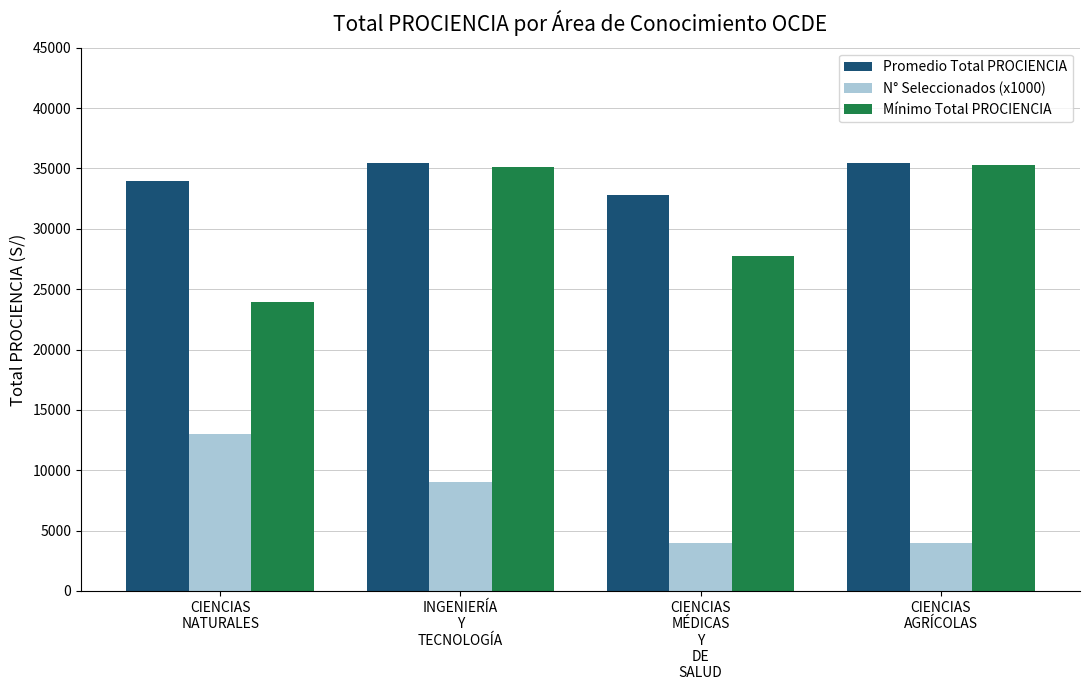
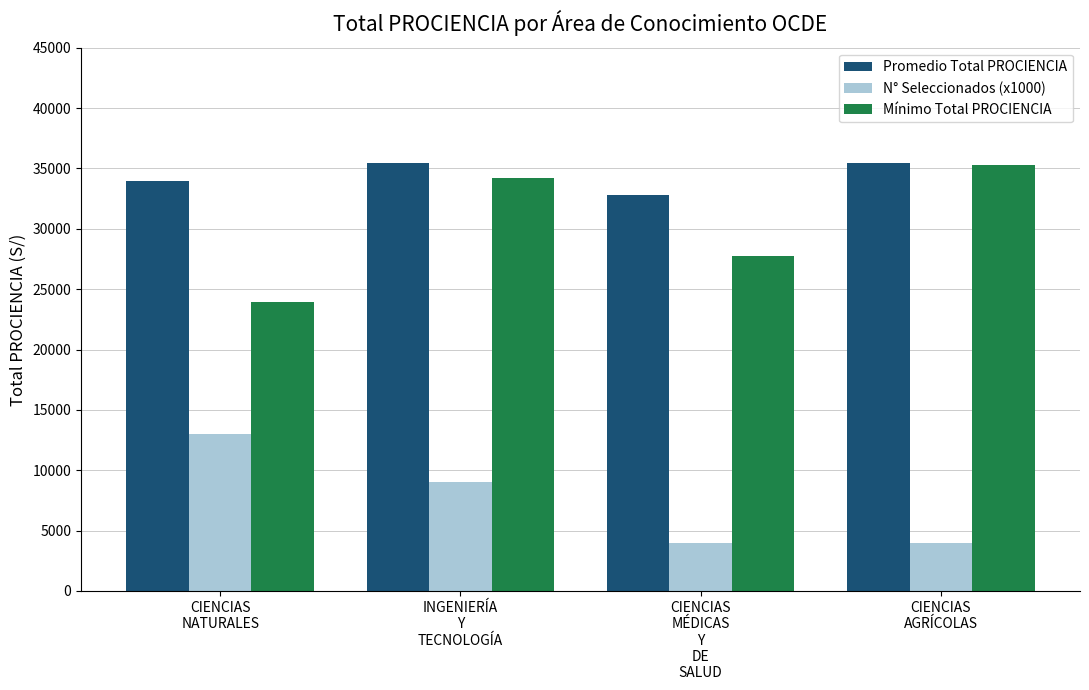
  {
    "Promedio Total PROCIENCIA": {
      "CIENCIAS NATURALES": 34000,
      "INGENIERÍA Y TECNOLOGÍA": 35400,
      "CIENCIAS MÉDICAS Y DE SALUD": 32800,
      "CIENCIAS AGRÍCOLAS": 35400
    },
    "N° Seleccionados (x1000)": {
      "CIENCIAS NATURALES": 13000,
      "INGENIERÍA Y TECNOLOGÍA": 9000,
      "CIENCIAS MÉDICAS Y DE SALUD": 4000,
      "CIENCIAS AGRÍCOLAS": 4000
    },
    "Mínimo Total PROCIENCIA": {
      "CIENCIAS NATURALES": 24000,
-     "INGENIERÍA Y TECNOLOGÍA": 35100,
+     "INGENIERÍA Y TECNOLOGÍA": 34200,
      "CIENCIAS MÉDICAS Y DE SALUD": 27700,
      "CIENCIAS AGRÍCOLAS": 35300
    }
  }
